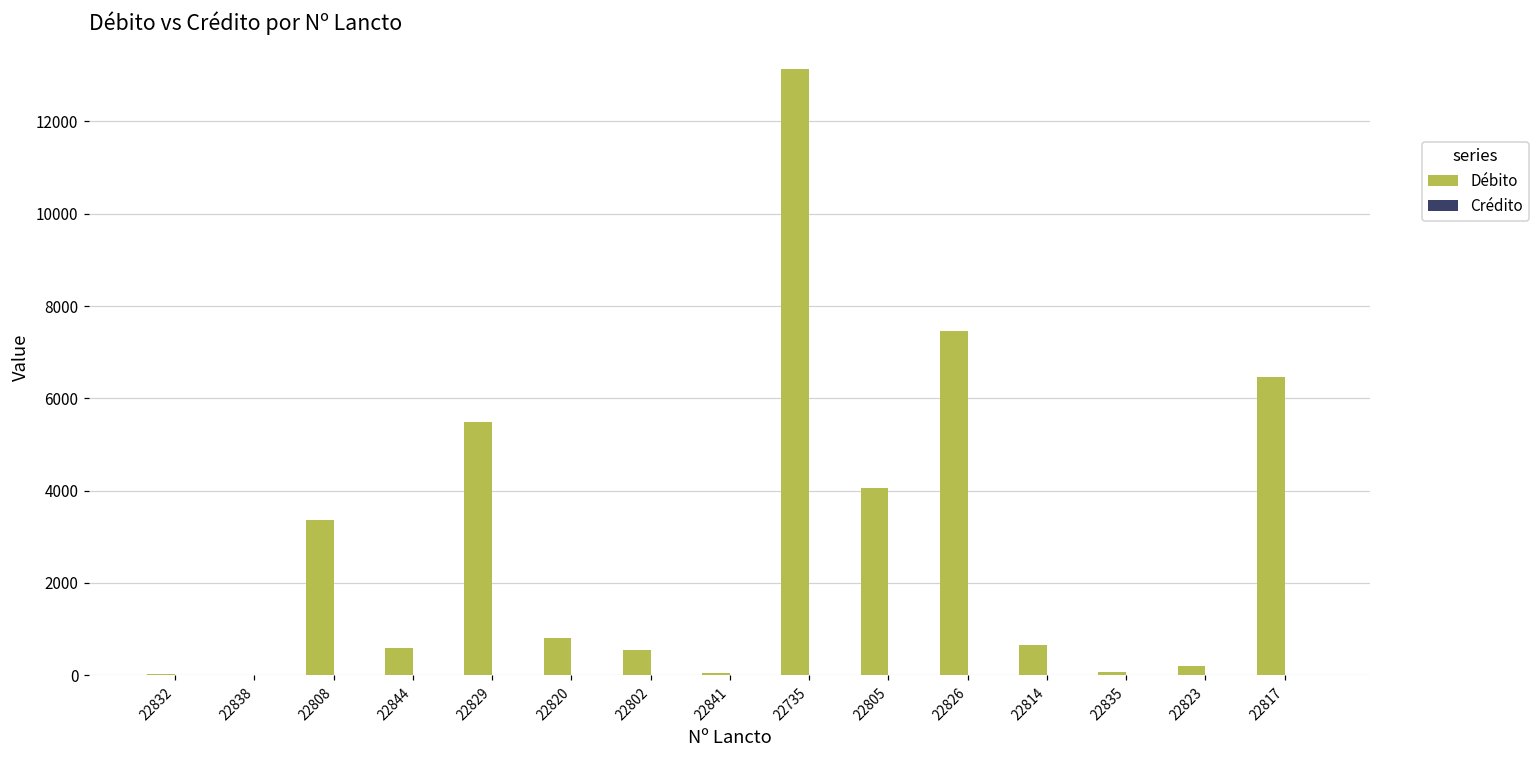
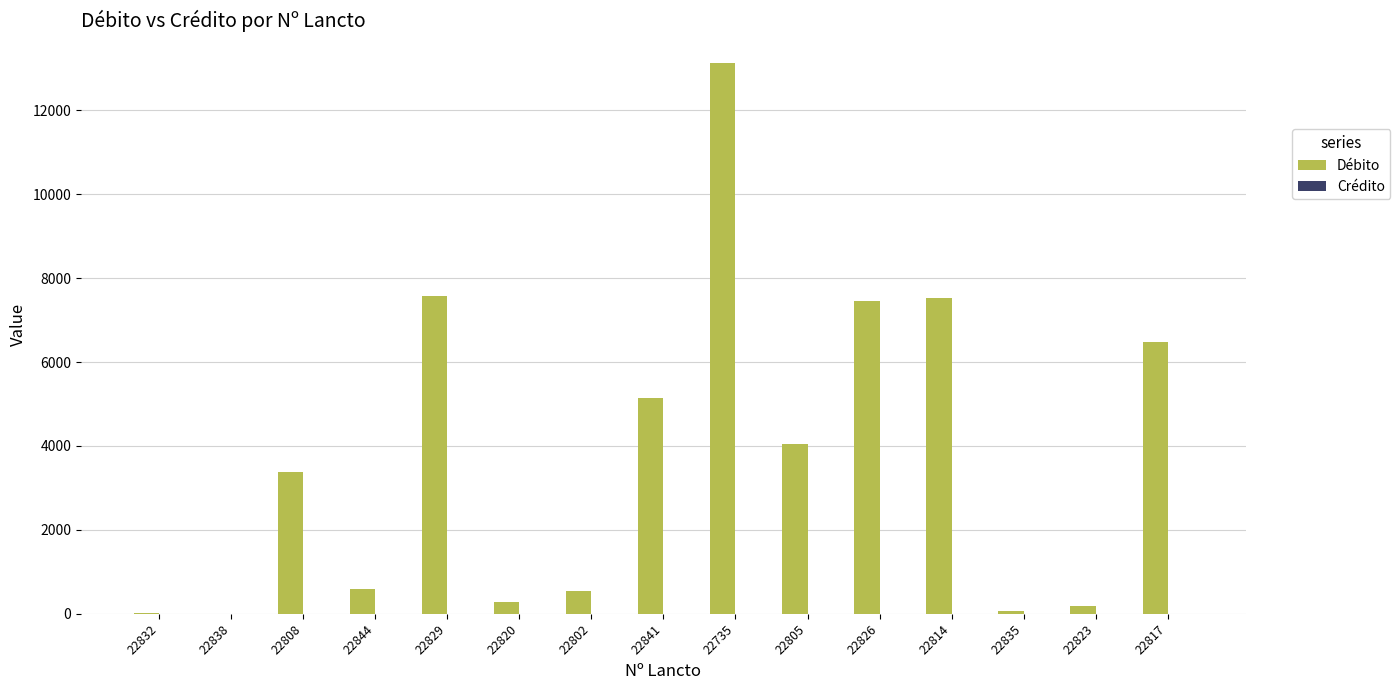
  {
    "Débito": {
      "22808": 3400,
      "22844": 600,
-     "22829": 5500,
-     "22820": 800,
+     "22829": 7600,
+     "22820": 300,
      "22802": 500,
-     "22841": 100,
+     "22841": 5100,
      "22735": 13100,
      "22805": 4100,
      "22826": 7400,
-     "22814": 700,
+     "22814": 7500,
      "22835": 100,
      "22823": 200,
      "22817": 6500
    },
    "Crédito": {
      "22832": 0,
      "22838": 0,
      "22808": 0,
      "22844": 0,
      "22829": 0,
      "22820": 0,
      "22802": 0,
      "22841": 0,
      "22735": 0,
      "22805": 0,
      "22826": 0,
      "22814": 0,
      "22835": 0,
      "22823": 0,
      "22817": 0
    }
  }
